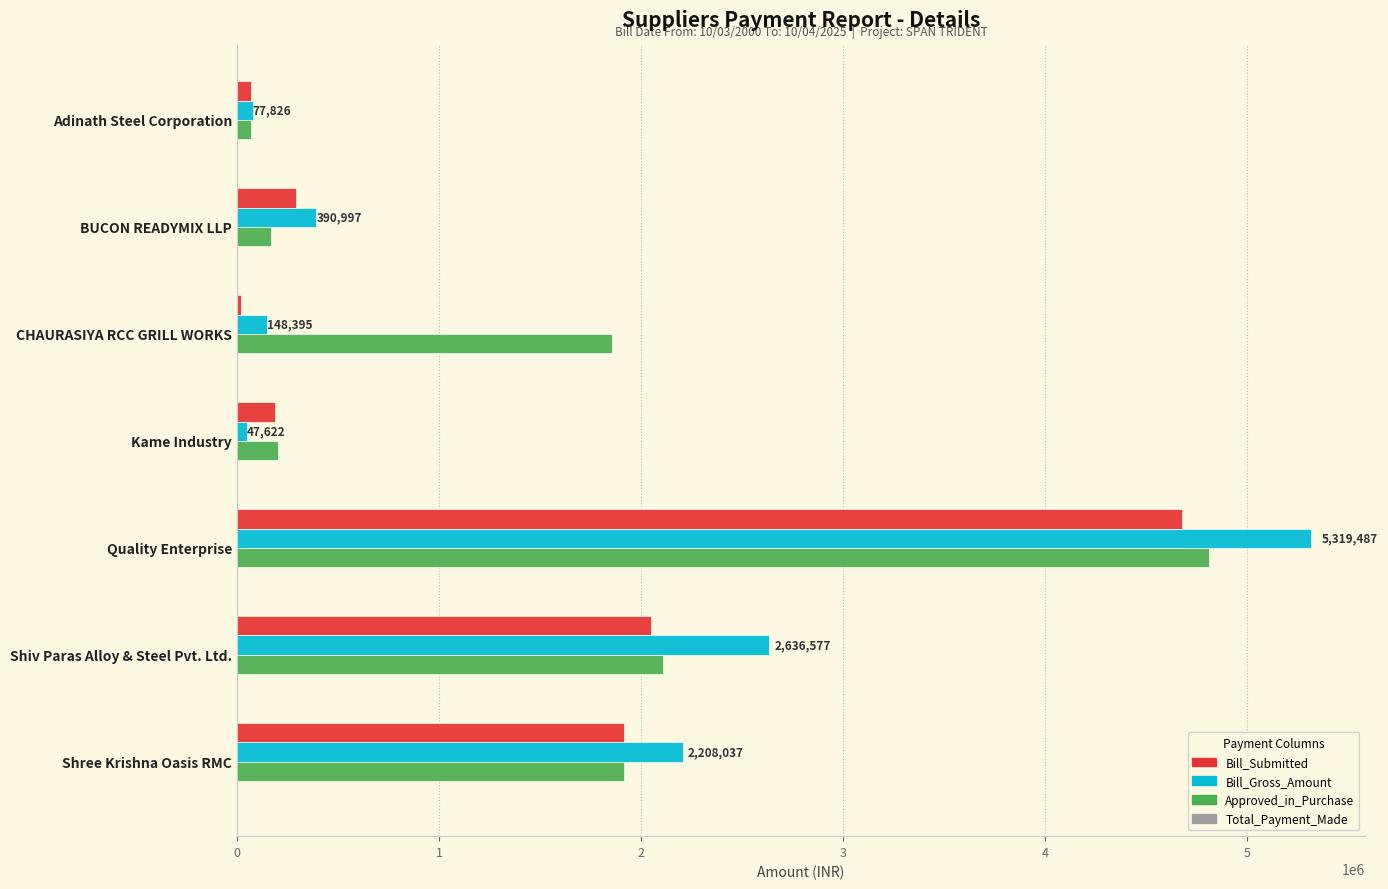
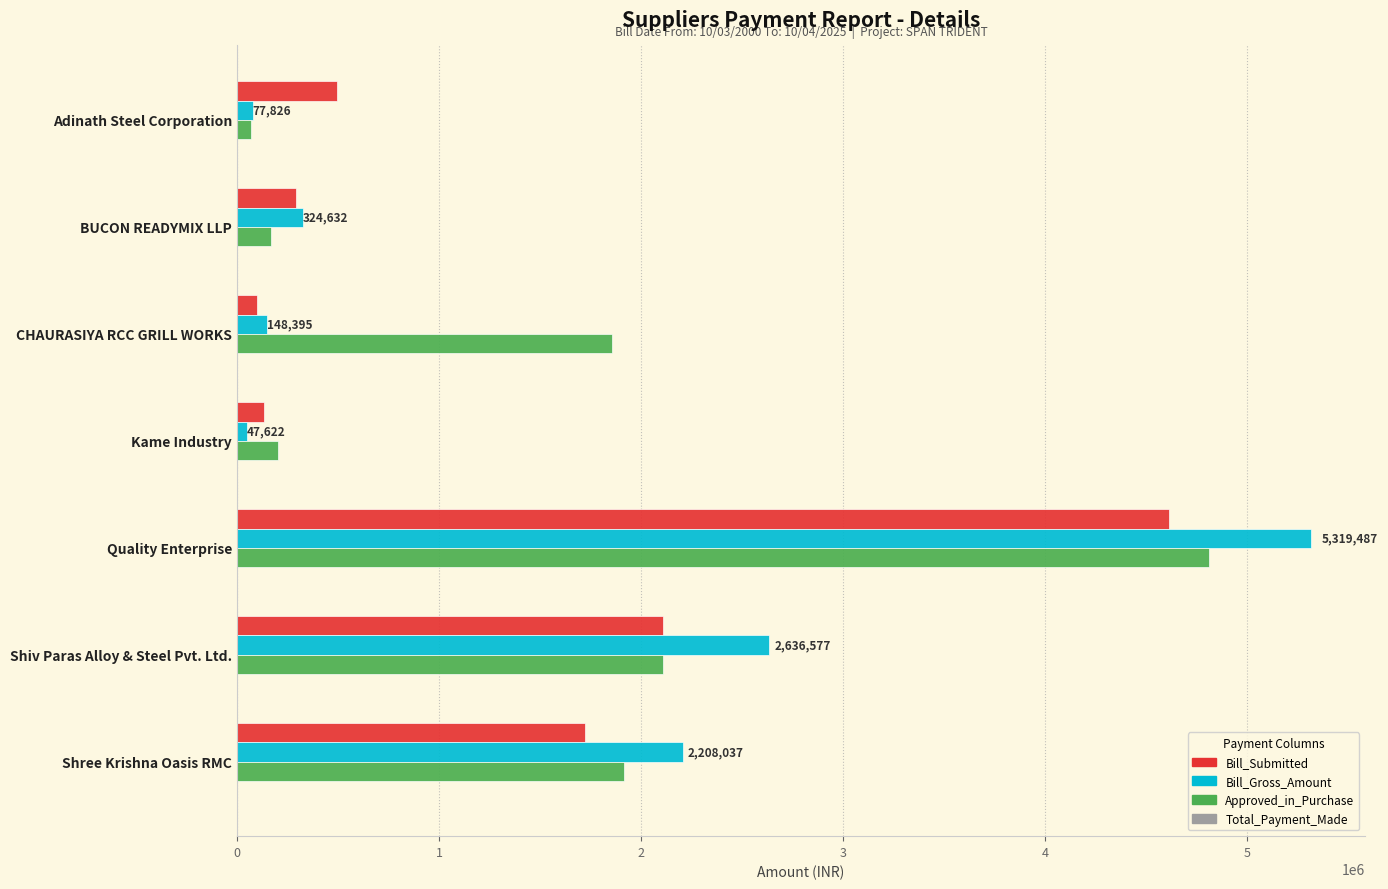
  {
    "Bill_Submitted": {
-     "Adinath Steel Corporation": "70000",
+     "Adinath Steel Corporation": "490000",
      "BUCON READYMIX LLP": "290000",
-     "CHAURASIYA RCC GRILL WORKS": "20000",
-     "Kame Industry": "190000",
-     "Quality Enterprise": "4680000",
-     "Shiv Paras Alloy & Steel Pvt. Ltd.": "2050000",
-     "Shree Krishna Oasis RMC": "1920000"
+     "CHAURASIYA RCC GRILL WORKS": "100000",
+     "Kame Industry": "130000",
+     "Quality Enterprise": "4620000",
+     "Shiv Paras Alloy & Steel Pvt. Ltd.": "2110000",
+     "Shree Krishna Oasis RMC": "1720000"
    },
    "Bill_Gross_Amount": {
      "Adinath Steel Corporation": "77,826",
-     "BUCON READYMIX LLP": "390,997",
+     "BUCON READYMIX LLP": "324,632",
      "CHAURASIYA RCC GRILL WORKS": "148,395",
      "Kame Industry": "47,622",
      "Quality Enterprise": "5,319,487",
      "Shiv Paras Alloy & Steel Pvt. Ltd.": "2,636,577",
      "Shree Krishna Oasis RMC": "2,208,037"
    },
    "Approved_in_Purchase": {
      "Adinath Steel Corporation": "70000",
      "BUCON READYMIX LLP": "170000",
      "CHAURASIYA RCC GRILL WORKS": "1860000",
      "Kame Industry": "200000",
      "Quality Enterprise": "4810000",
      "Shiv Paras Alloy & Steel Pvt. Ltd.": "2110000",
      "Shree Krishna Oasis RMC": "1920000"
    },
    "Total_Payment_Made": {
      "Adinath Steel Corporation": "0",
      "BUCON READYMIX LLP": "0",
      "CHAURASIYA RCC GRILL WORKS": "0",
      "Kame Industry": "0",
      "Quality Enterprise": "0",
      "Shiv Paras Alloy & Steel Pvt. Ltd.": "0",
      "Shree Krishna Oasis RMC": "0"
    }
  }
